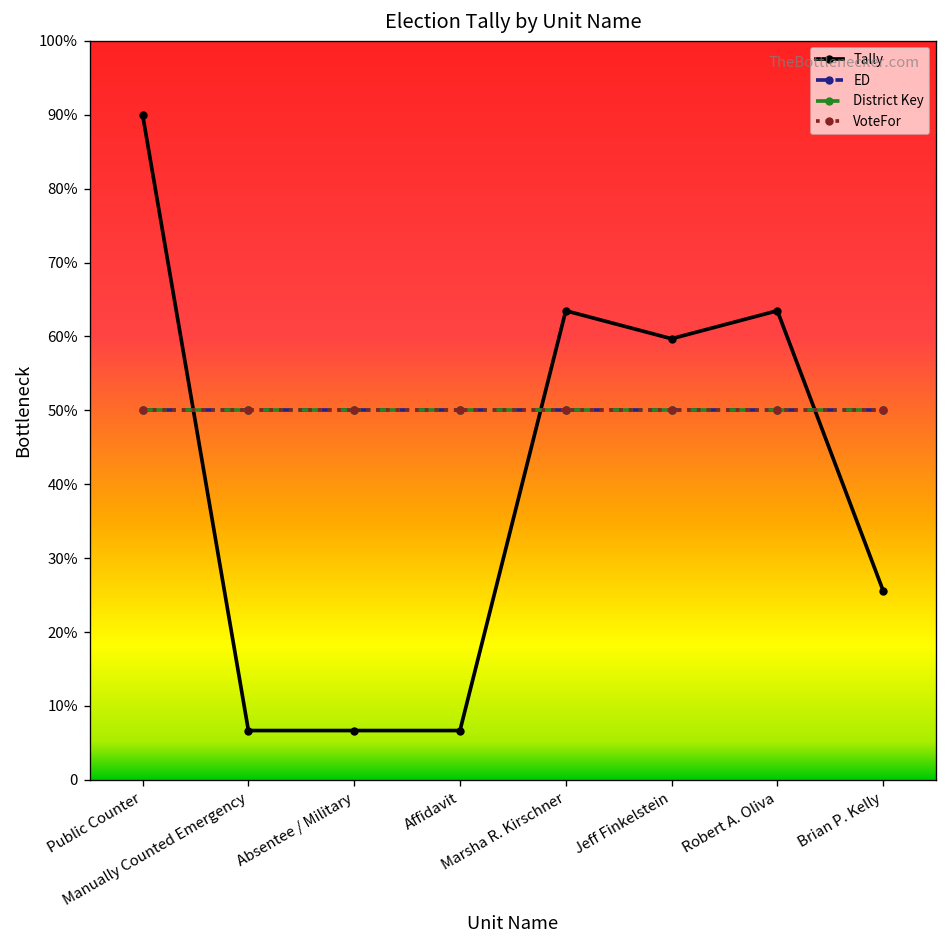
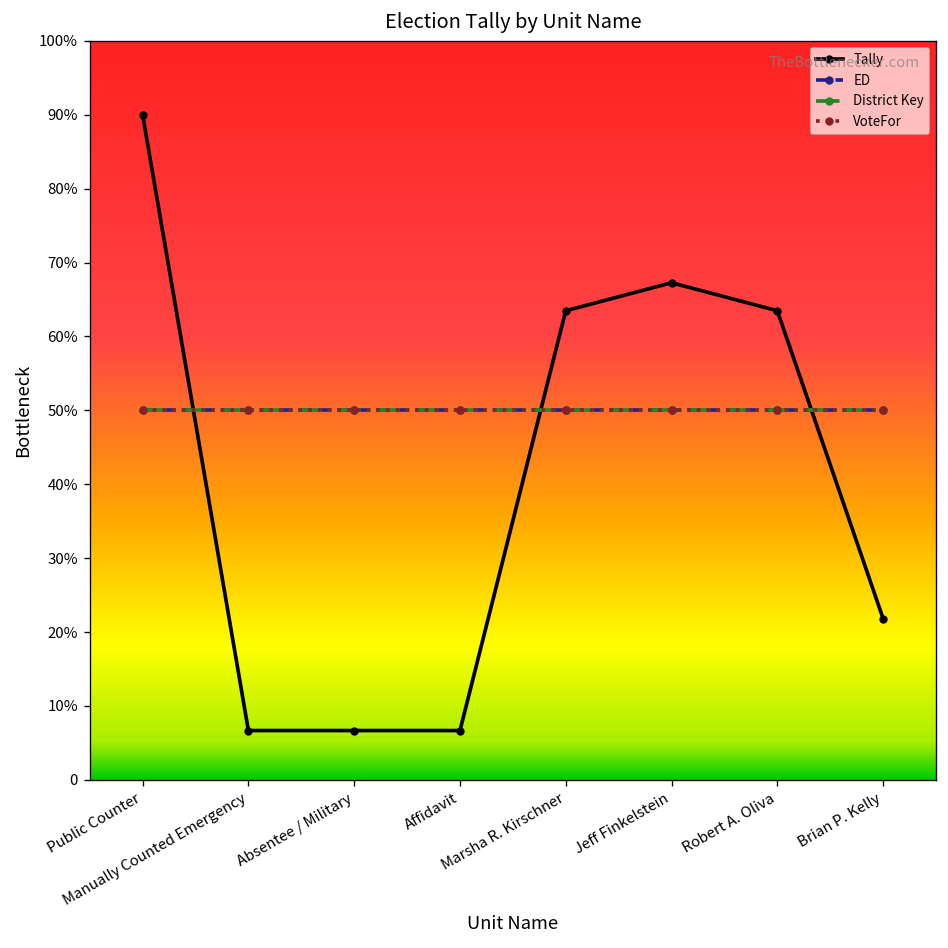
  {
    "Tally": {
      "Public Counter": "90%",
      "Manually Counted Emergency": "7%",
      "Absentee / Military": "7%",
      "Affidavit": "7%",
      "Marsha R. Kirschner": "63%",
-     "Jeff Finkelstein": "60%",
+     "Jeff Finkelstein": "67%",
      "Robert A. Oliva": "63%",
-     "Brian P. Kelly": "26%"
+     "Brian P. Kelly": "22%"
    },
    "VoteFor": {
      "Public Counter": "50%",
      "Manually Counted Emergency": "50%",
      "Absentee / Military": "50%",
      "Affidavit": "50%",
      "Marsha R. Kirschner": "50%",
      "Jeff Finkelstein": "50%",
      "Robert A. Oliva": "50%",
      "Brian P. Kelly": "50%"
    }
  }
